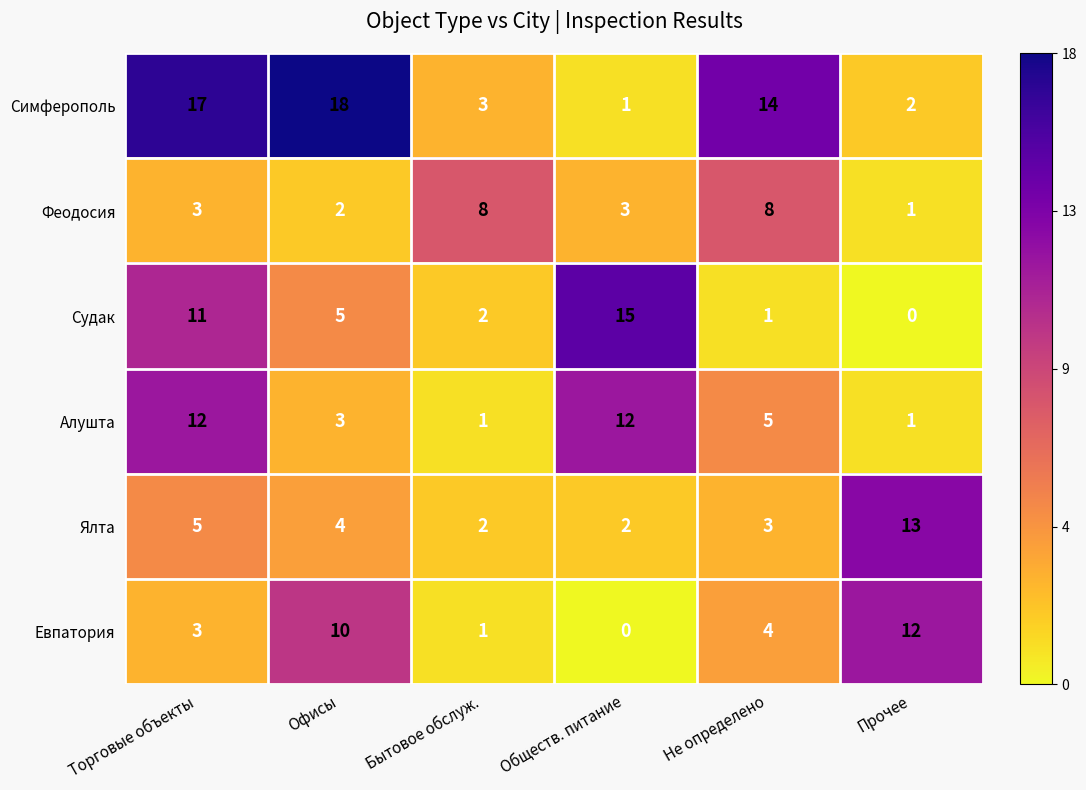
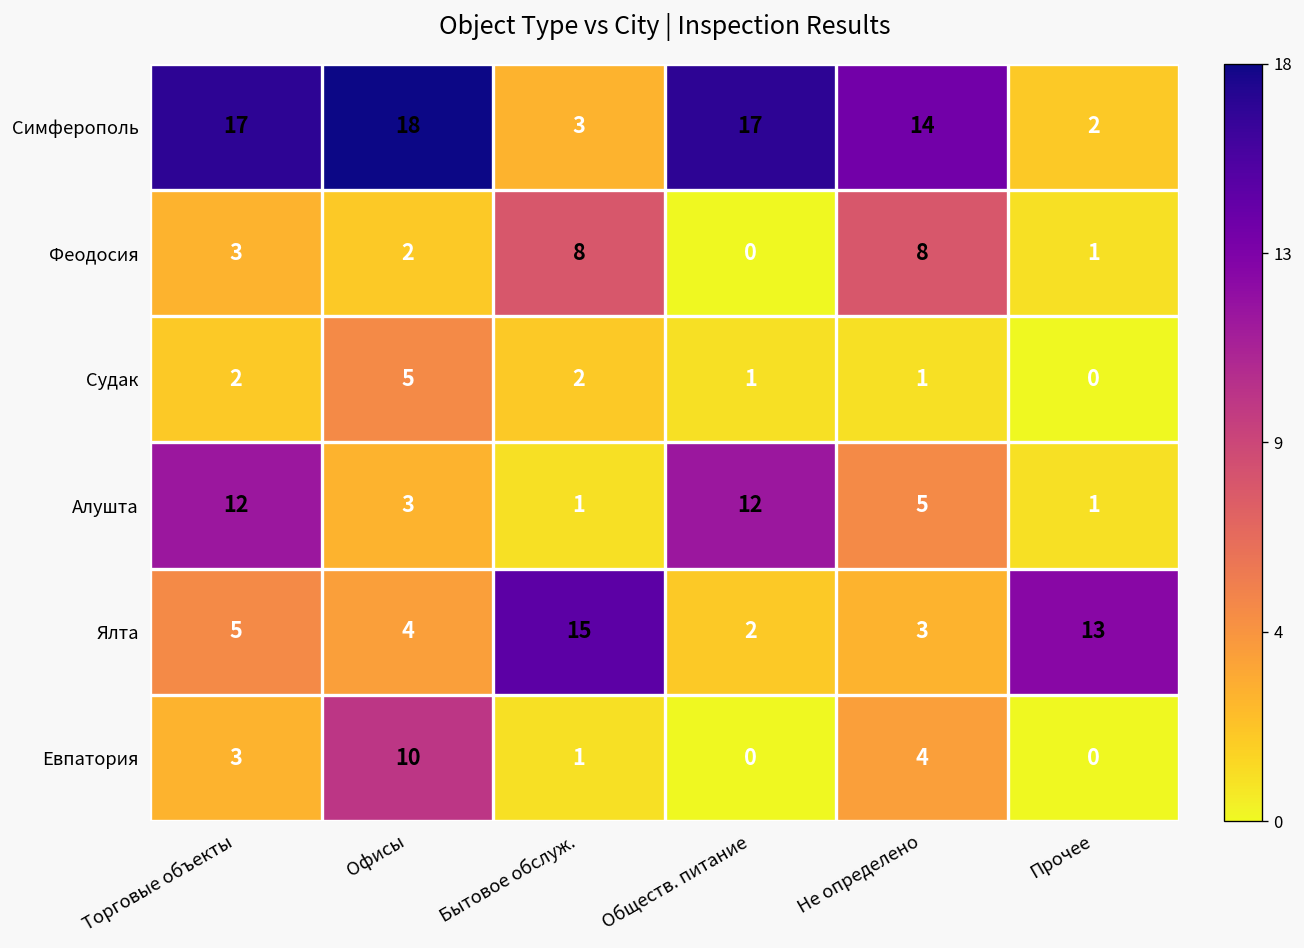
  {
    "Симферополь": {
      "Торговые объекты": 17,
      "Офисы": 18,
      "Бытовое обслуж.": 3,
-     "Обществ. питание": 1,
+     "Обществ. питание": 17,
      "Не определено": 14,
      "Прочее": 2
    },
    "Феодосия": {
      "Торговые объекты": 3,
      "Офисы": 2,
      "Бытовое обслуж.": 8,
-     "Обществ. питание": 3,
+     "Обществ. питание": 0,
      "Не определено": 8,
      "Прочее": 1
    },
    "Судак": {
-     "Торговые объекты": 11,
+     "Торговые объекты": 2,
      "Офисы": 5,
      "Бытовое обслуж.": 2,
-     "Обществ. питание": 15,
+     "Обществ. питание": 1,
      "Не определено": 1,
      "Прочее": 0
    },
    "Алушта": {
      "Торговые объекты": 12,
      "Офисы": 3,
      "Бытовое обслуж.": 1,
      "Обществ. питание": 12,
      "Не определено": 5,
      "Прочее": 1
    },
    "Ялта": {
      "Торговые объекты": 5,
      "Офисы": 4,
-     "Бытовое обслуж.": 2,
+     "Бытовое обслуж.": 15,
      "Обществ. питание": 2,
      "Не определено": 3,
      "Прочее": 13
    },
    "Евпатория": {
      "Торговые объекты": 3,
      "Офисы": 10,
      "Бытовое обслуж.": 1,
      "Обществ. питание": 0,
      "Не определено": 4,
-     "Прочее": 12
+     "Прочее": 0
    }
  }
